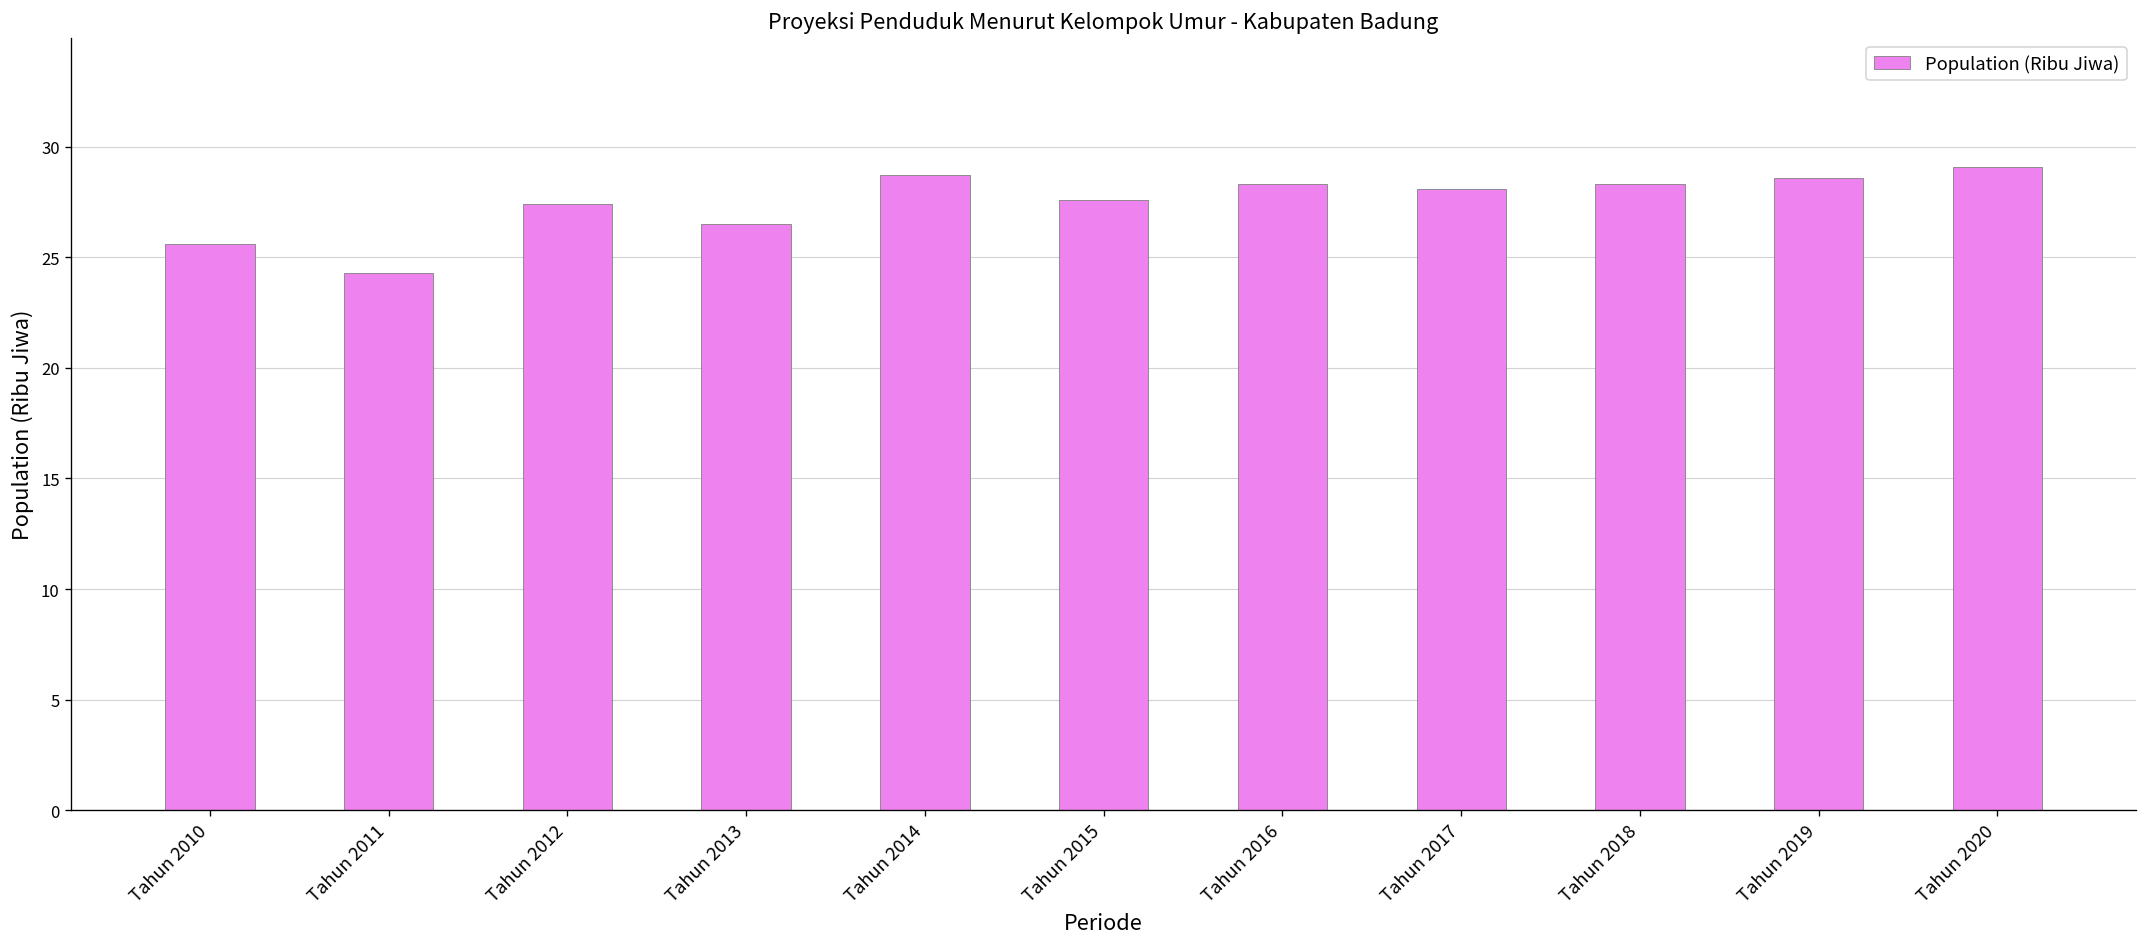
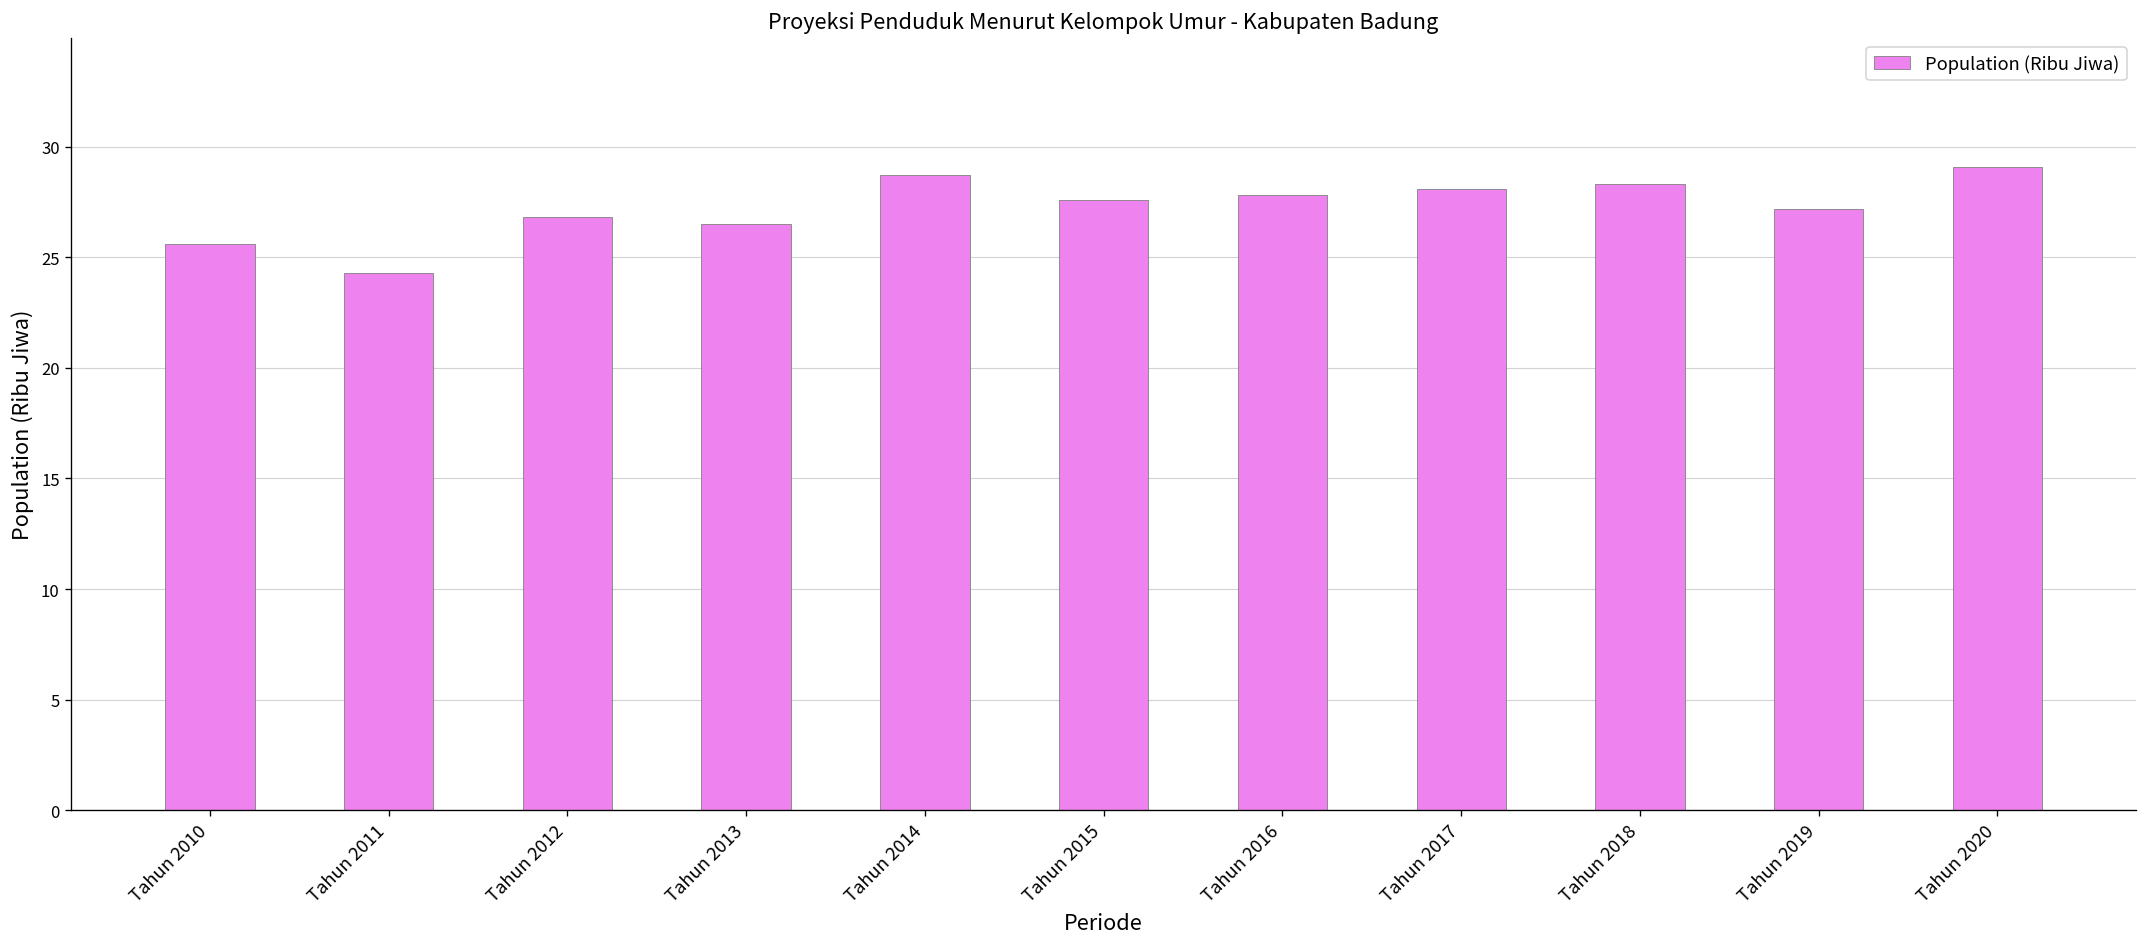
  {
    "Tahun 2010": 25.6,
    "Tahun 2011": 24.3,
-   "Tahun 2012": 27.4,
+   "Tahun 2012": 26.8,
    "Tahun 2013": 26.5,
    "Tahun 2014": 28.7,
    "Tahun 2015": 27.6,
-   "Tahun 2016": 28.3,
+   "Tahun 2016": 27.8,
    "Tahun 2017": 28.1,
    "Tahun 2018": 28.3,
-   "Tahun 2019": 28.6,
+   "Tahun 2019": 27.2,
    "Tahun 2020": 29.1
  }
